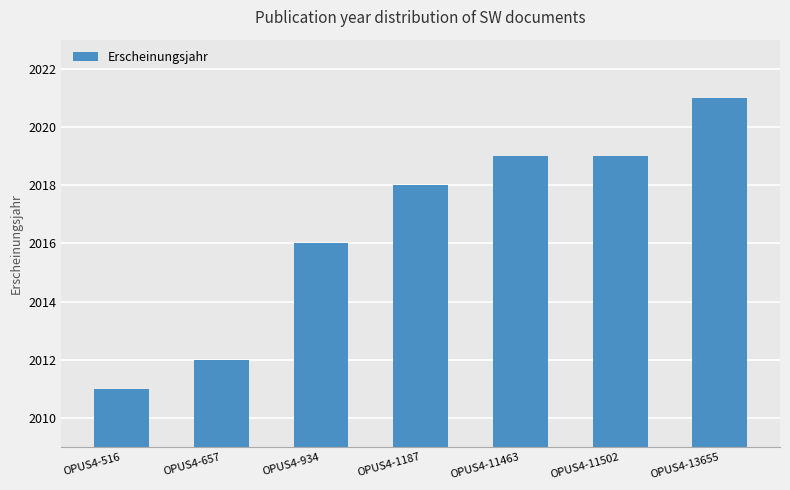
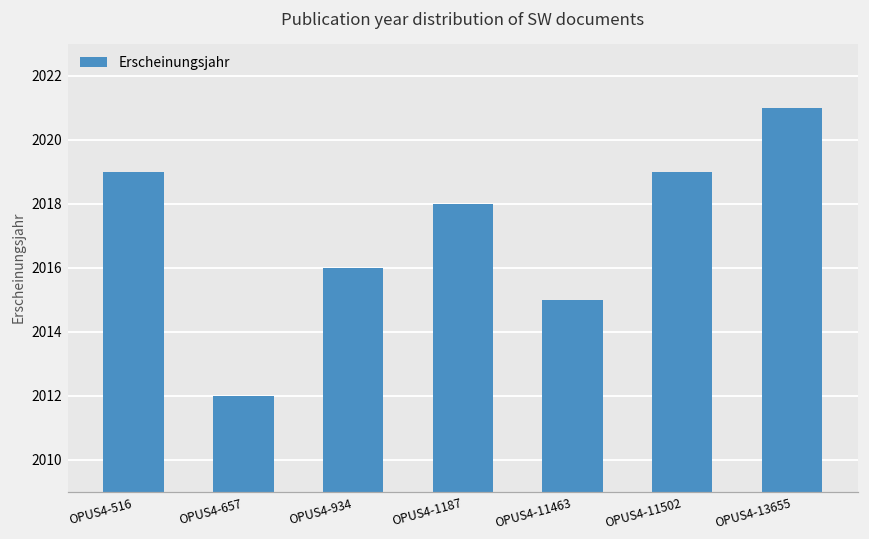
  {
-   "OPUS4-516": 2011,
+   "OPUS4-516": 2019,
    "OPUS4-657": 2012,
    "OPUS4-934": 2016,
    "OPUS4-1187": 2018,
-   "OPUS4-11463": 2019,
+   "OPUS4-11463": 2015,
    "OPUS4-11502": 2019,
    "OPUS4-13655": 2021
  }
